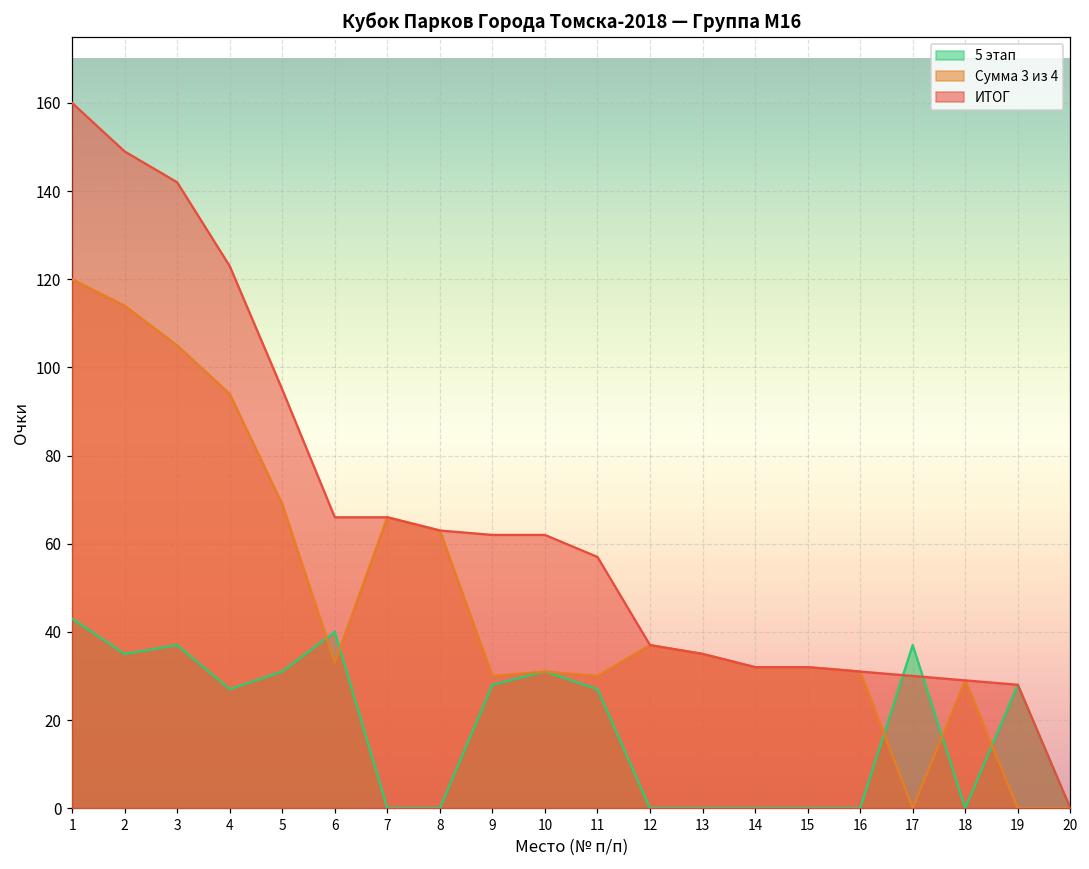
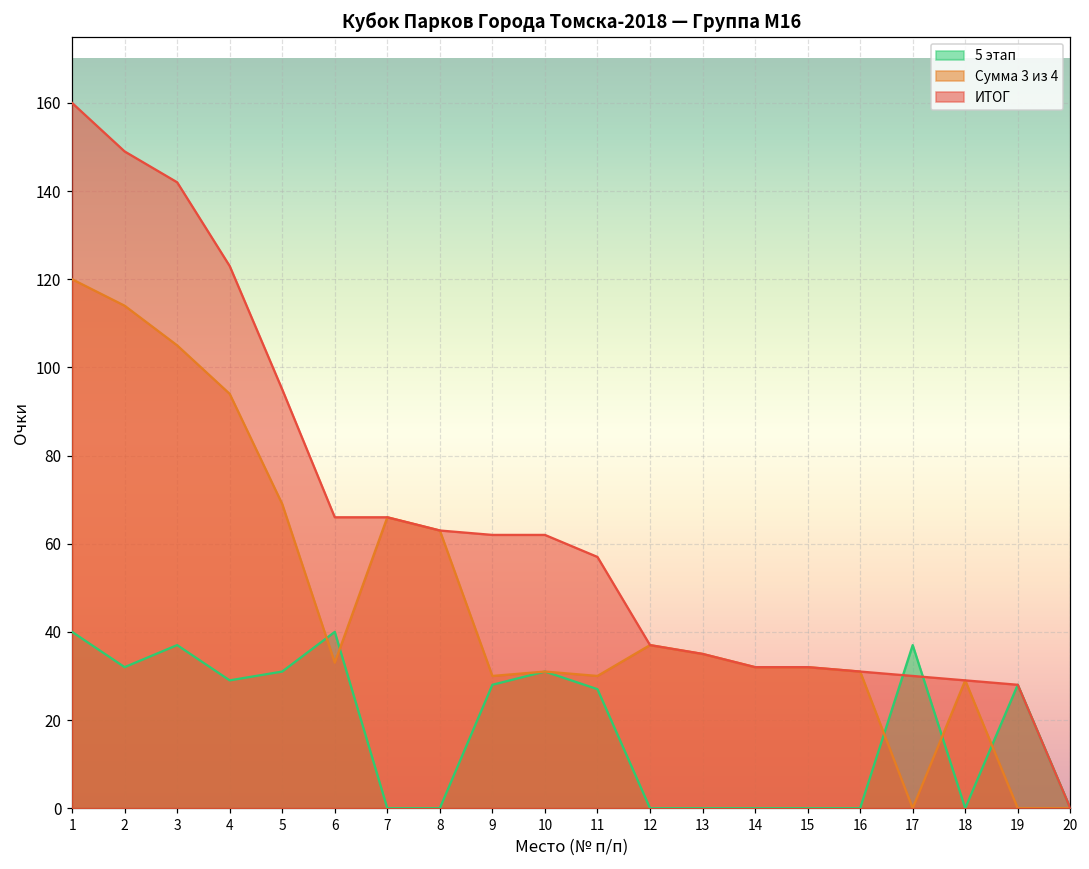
  {
    "5 этап": {
-     "1": 43,
-     "2": 35,
+     "1": 40,
+     "2": 32,
      "3": 37,
-     "4": 27,
+     "4": 29,
      "5": 31,
      "6": 40,
      "7": 0,
      "8": 0,
      "9": 28,
      "11": 27,
      "12": 0,
      "13": 0,
      "14": 0,
      "15": 0,
      "16": 0,
      "17": 37,
      "18": 0
    }
  }
